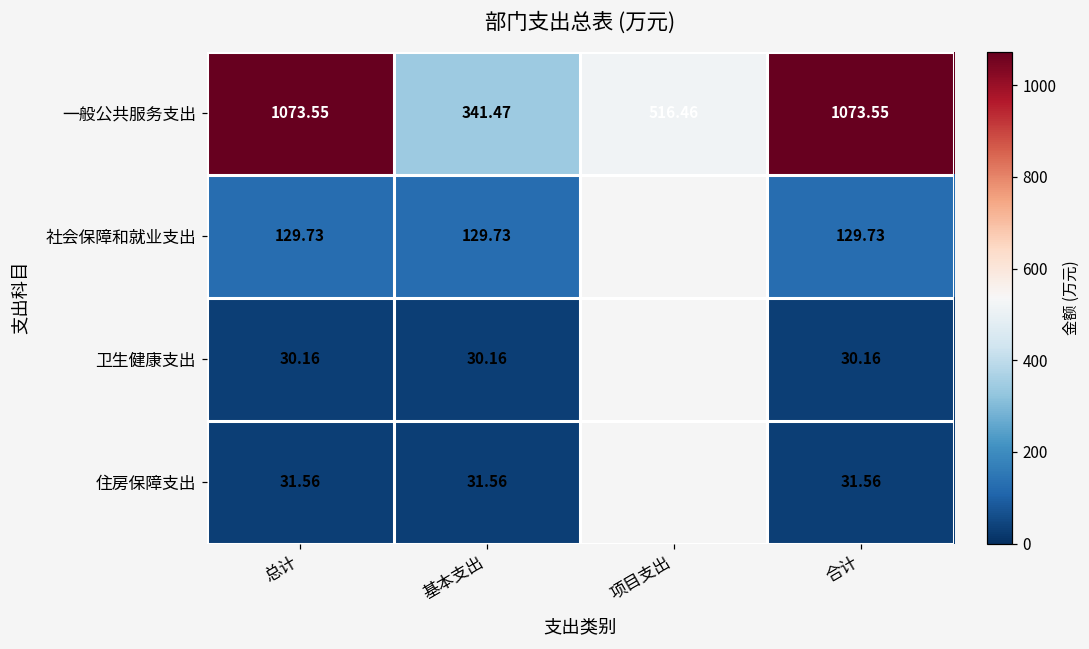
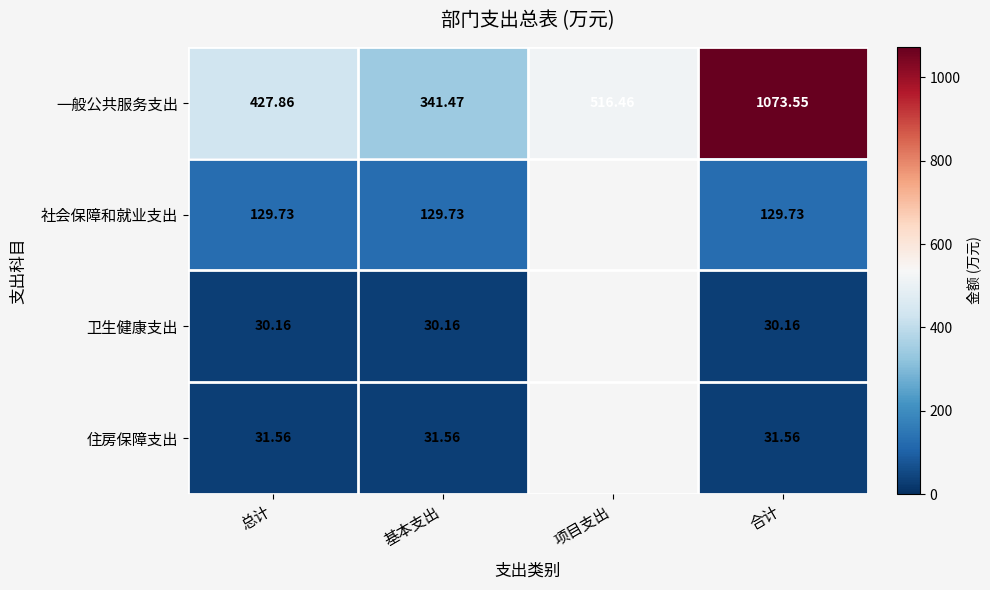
  {
    "一般公共服务支出": {
-     "总计": 1073.55,
+     "总计": 427.86,
      "基本支出": 341.47,
      "合计": 1073.55
    },
    "社会保障和就业支出": {
      "总计": 129.73,
      "基本支出": 129.73,
      "合计": 129.73
    },
    "卫生健康支出": {
      "总计": 30.16,
      "基本支出": 30.16,
      "合计": 30.16
    },
    "住房保障支出": {
      "总计": 31.56,
      "基本支出": 31.56,
      "合计": 31.56
    }
  }
